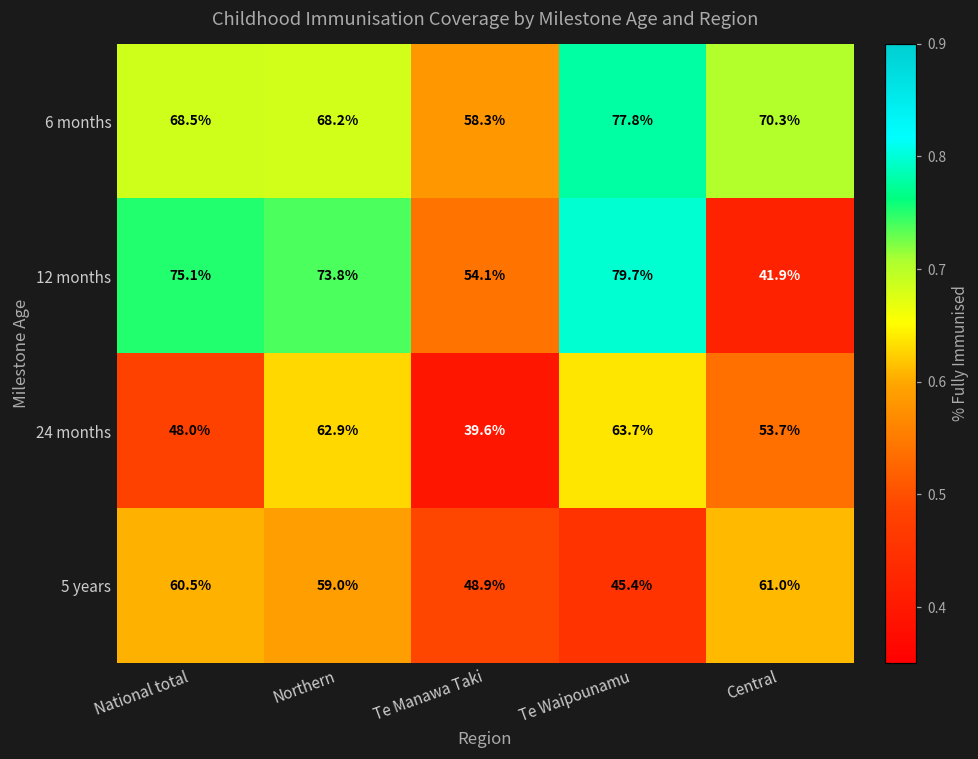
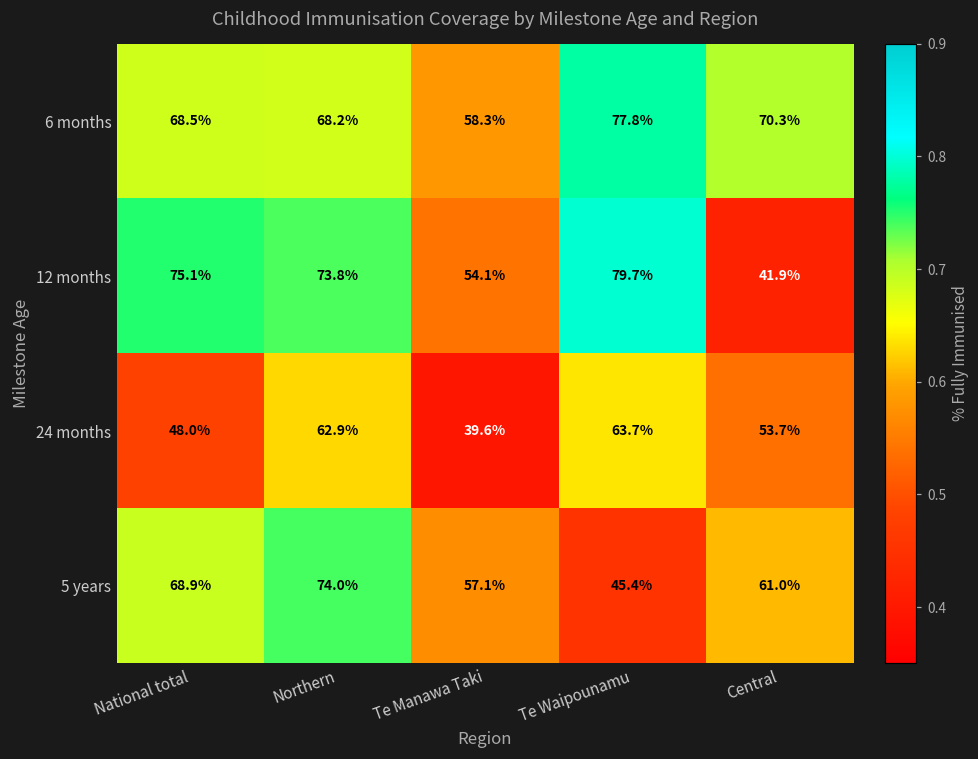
  {
    "6 months": {
      "National total": "68.5%",
      "Northern": "68.2%",
      "Te Manawa Taki": "58.3%",
      "Te Waipounamu": "77.8%",
      "Central": "70.3%"
    },
    "12 months": {
      "National total": "75.1%",
      "Northern": "73.8%",
      "Te Manawa Taki": "54.1%",
      "Te Waipounamu": "79.7%",
      "Central": "41.9%"
    },
    "24 months": {
      "National total": "48.0%",
      "Northern": "62.9%",
      "Te Manawa Taki": "39.6%",
      "Te Waipounamu": "63.7%",
      "Central": "53.7%"
    },
    "5 years": {
-     "National total": "60.5%",
-     "Northern": "59.0%",
-     "Te Manawa Taki": "48.9%",
+     "National total": "68.9%",
+     "Northern": "74.0%",
+     "Te Manawa Taki": "57.1%",
      "Te Waipounamu": "45.4%",
      "Central": "61.0%"
    }
  }
